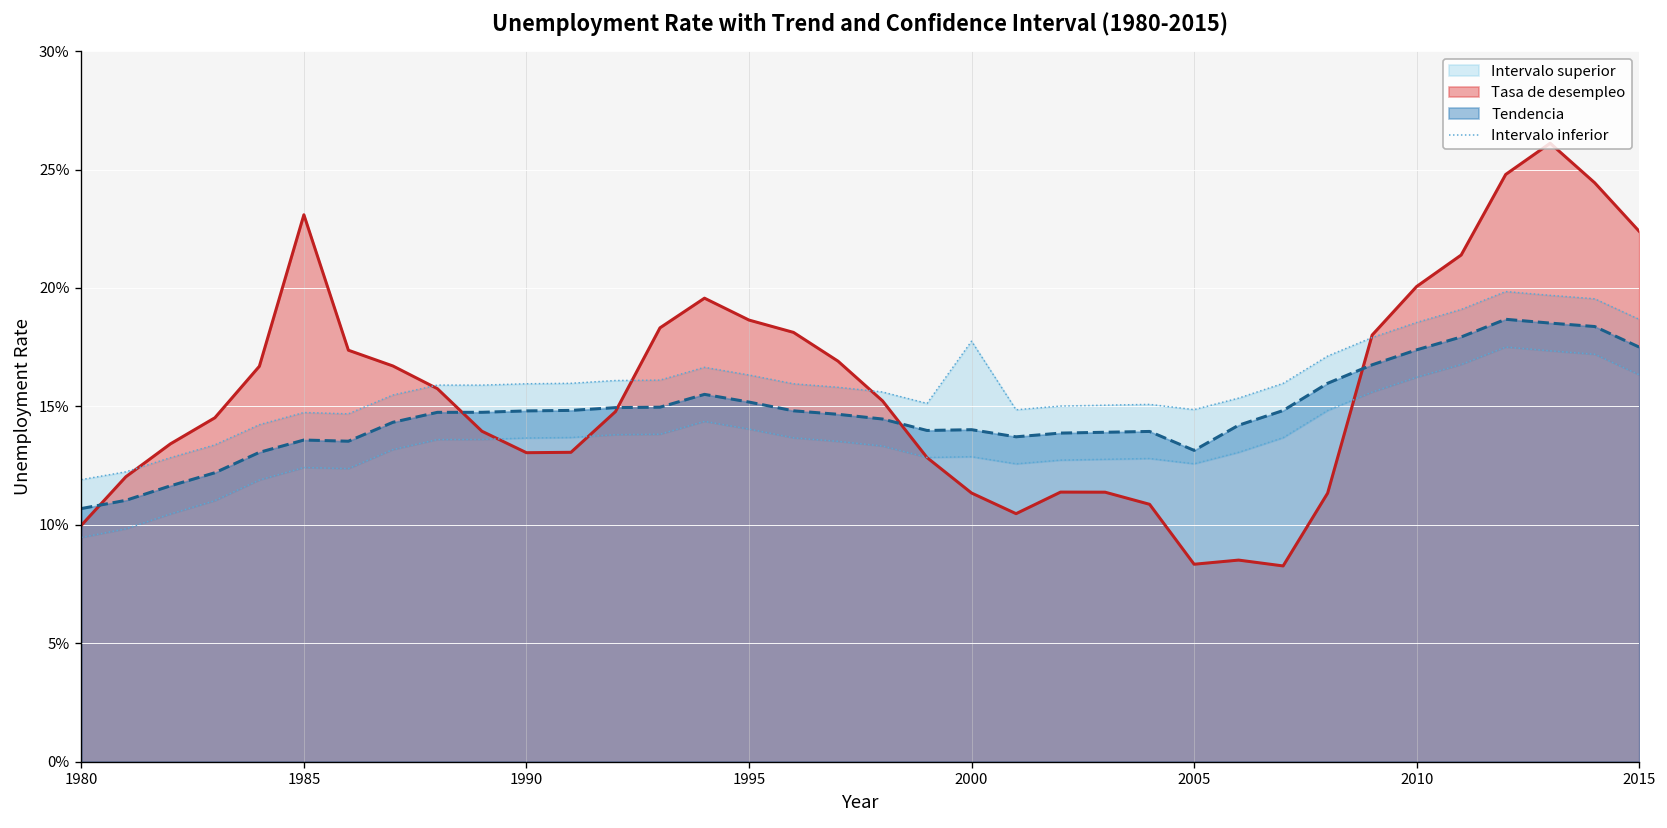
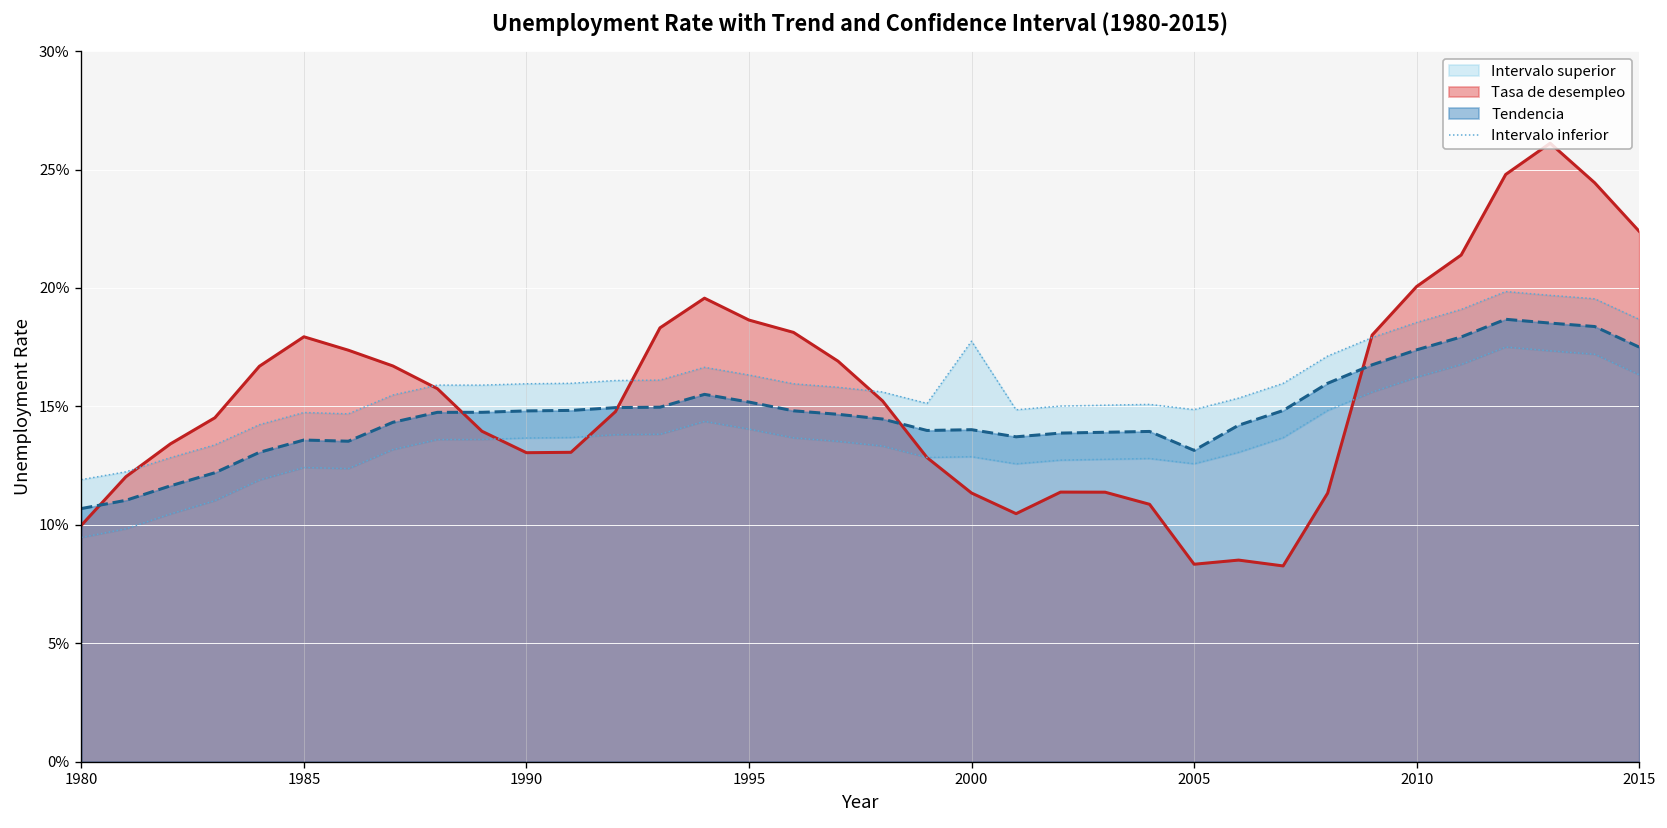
  {
    "Tasa de desempleo": {
      "1980": "10.0%",
-     "1985": "23.1%",
+     "1985": "17.9%",
      "1990": "13.0%",
      "1995": "18.6%",
      "2000": "11.3%",
      "2005": "8.3%",
      "2010": "20.1%",
      "2015": "22.4%"
    },
    "Tendencia": {
      "1980": "10.7%",
      "1985": "13.6%",
      "1990": "14.8%",
      "1995": "15.2%",
      "2000": "14.0%",
      "2005": "13.1%",
      "2010": "17.4%",
      "2015": "17.5%"
    },
    "Intervalo superior": {
      "1980": "11.9%",
      "1985": "14.7%",
      "1990": "16.0%",
      "1995": "16.3%",
      "2000": "17.8%",
      "2005": "14.9%",
      "2010": "18.5%",
      "2015": "18.7%"
    }
  }
